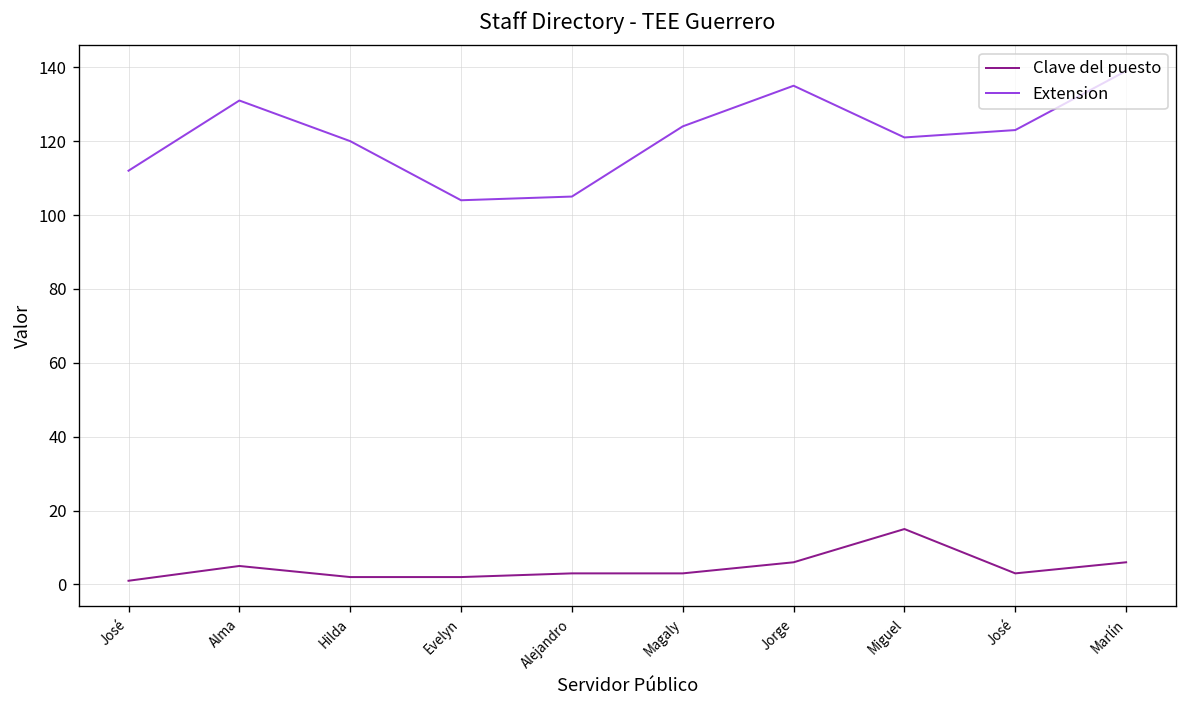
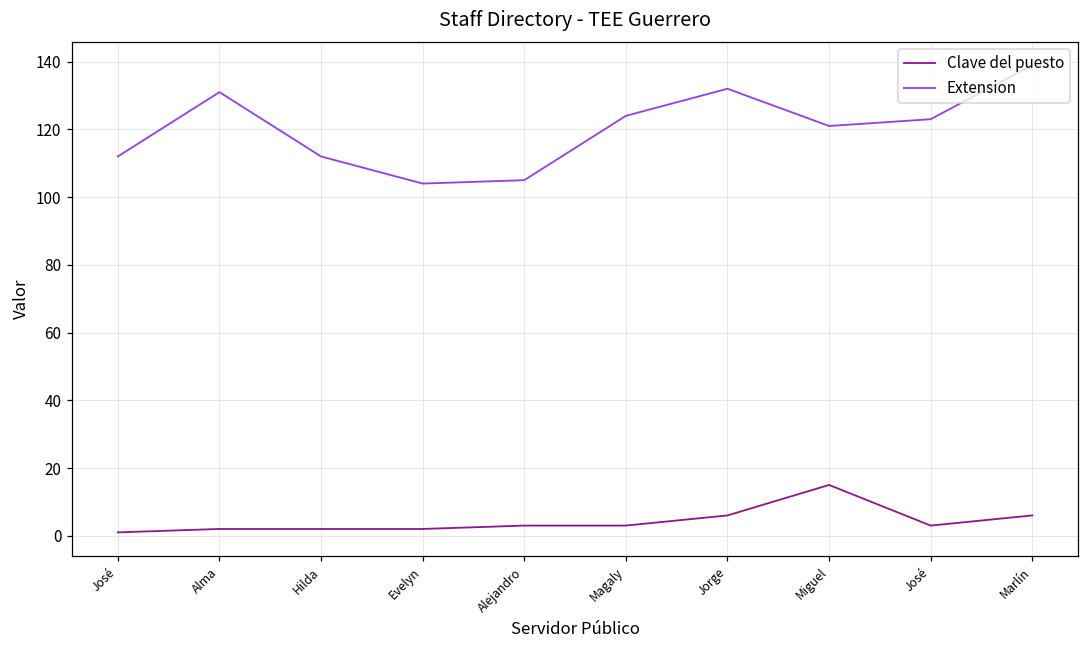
  {
    "Clave del puesto": {
-     "Alma": 5,
+     "Alma": 2,
      "Hilda": 2,
      "Evelyn": 2,
      "Alejandro": 3,
      "Magaly": 3,
      "Jorge": 6,
      "Miguel": 15,
      "Marlín": 6
    },
    "Extension": {
      "Alma": 131,
-     "Hilda": 120,
+     "Hilda": 112,
      "Evelyn": 104,
      "Alejandro": 105,
      "Magaly": 124,
-     "Jorge": 135,
+     "Jorge": 132,
      "Miguel": 121
    }
  }
